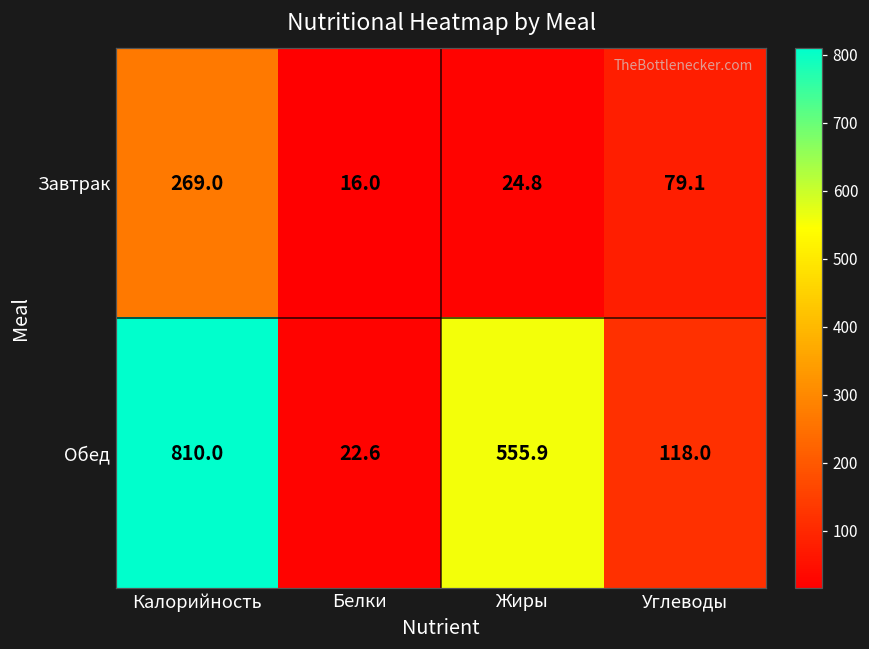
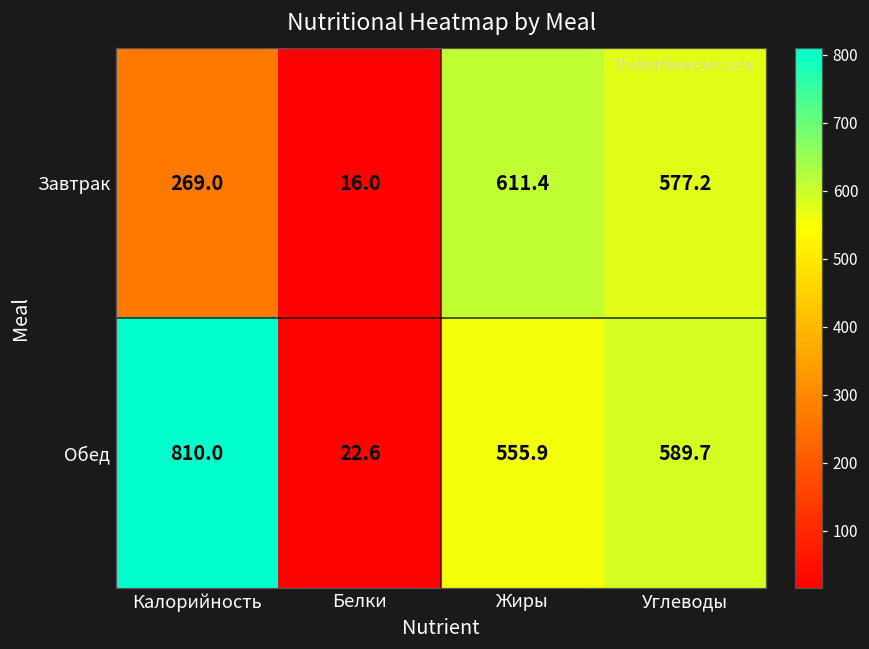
  {
    "Завтрак": {
      "Калорийность": 269.0,
      "Белки": 16.0,
-     "Жиры": 24.8,
-     "Углеводы": 79.1
+     "Жиры": 611.4,
+     "Углеводы": 577.2
    },
    "Обед": {
      "Калорийность": 810.0,
      "Белки": 22.6,
      "Жиры": 555.9,
-     "Углеводы": 118.0
+     "Углеводы": 589.7
    }
  }
